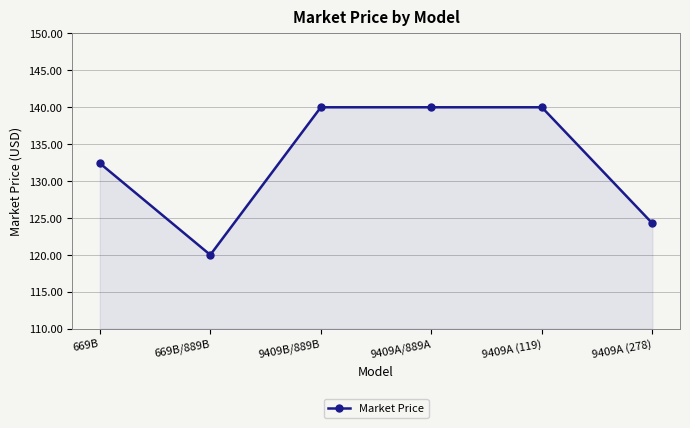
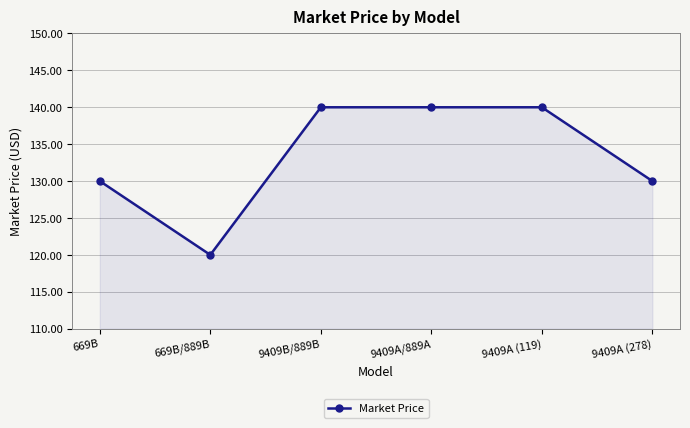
  {
-   "669B": 132,
+   "669B": 130,
    "669B/889B": 120,
    "9409B/889B": 140,
    "9409A/889A": 140,
    "9409A (119)": 140,
-   "9409A (278)": 124
+   "9409A (278)": 130
  }
